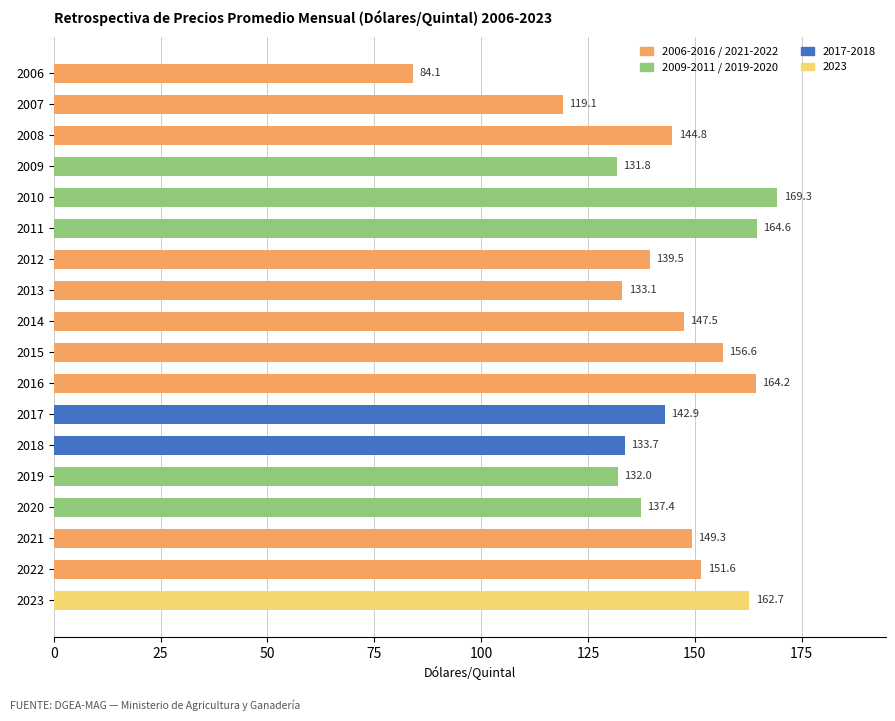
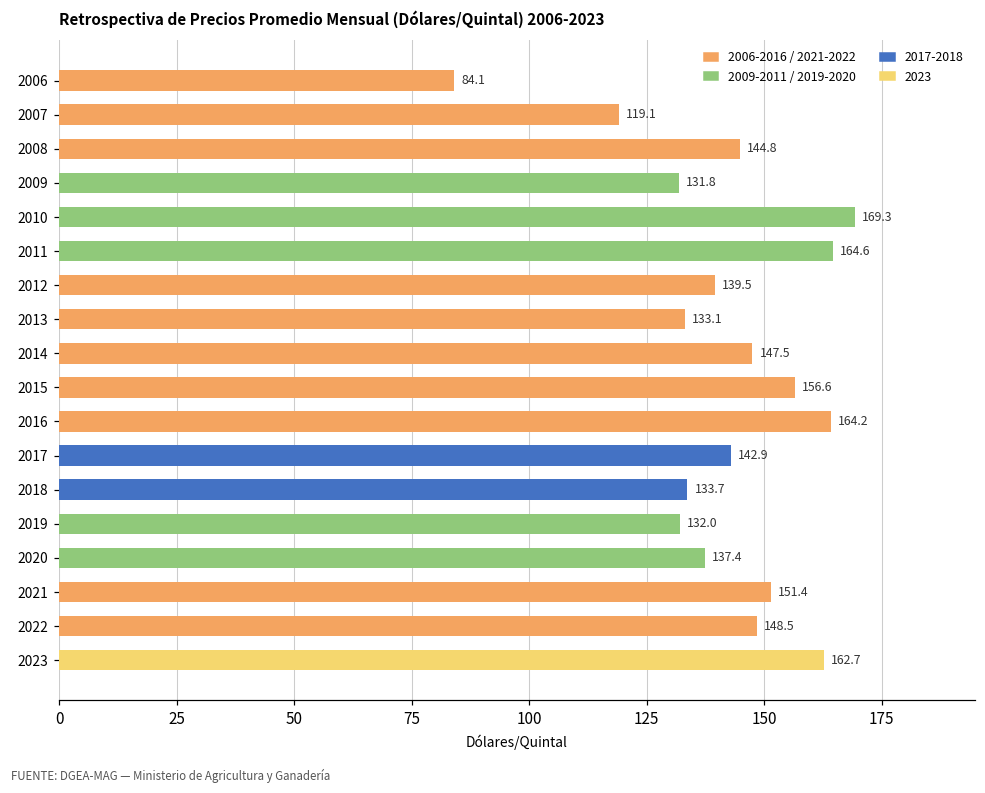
  {
    "2006": 84.1,
    "2007": 119.1,
    "2008": 144.8,
    "2009": 131.8,
    "2010": 169.3,
    "2011": 164.6,
    "2012": 139.5,
    "2013": 133.1,
    "2014": 147.5,
    "2015": 156.6,
    "2016": 164.2,
    "2017": 142.9,
    "2018": 133.7,
    "2019": 132.0,
    "2020": 137.4,
-   "2021": 149.3,
-   "2022": 151.6,
+   "2021": 151.4,
+   "2022": 148.5,
    "2023": 162.7
  }
